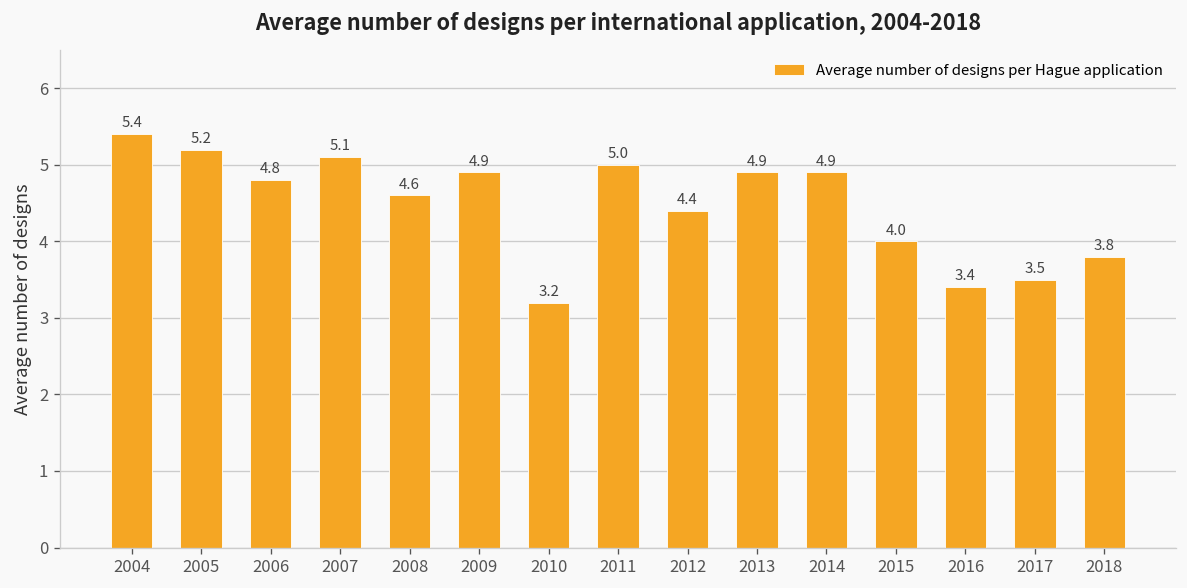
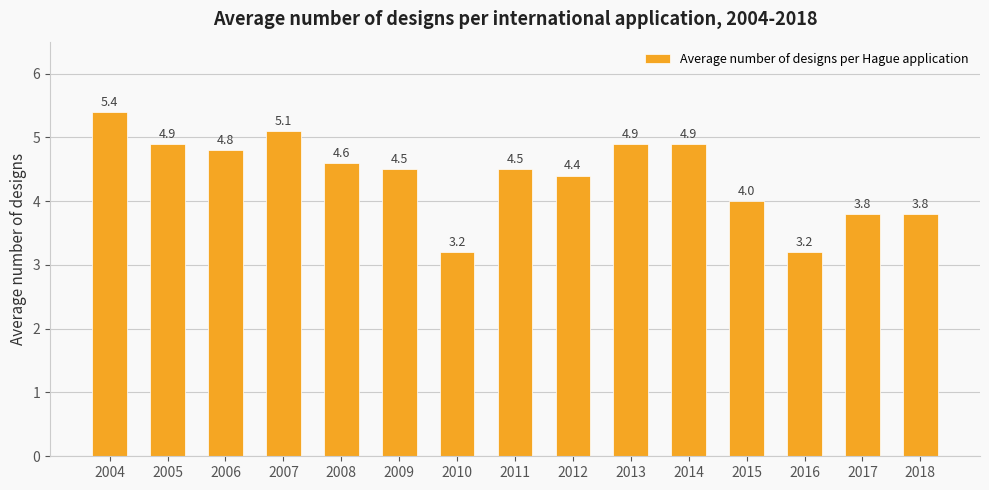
  {
    "2004": 5.4,
-   "2005": 5.2,
+   "2005": 4.9,
    "2006": 4.8,
    "2007": 5.1,
    "2008": 4.6,
-   "2009": 4.9,
+   "2009": 4.5,
    "2010": 3.2,
-   "2011": 5.0,
+   "2011": 4.5,
    "2012": 4.4,
    "2013": 4.9,
    "2014": 4.9,
    "2015": 4.0,
-   "2016": 3.4,
-   "2017": 3.5,
+   "2016": 3.2,
+   "2017": 3.8,
    "2018": 3.8
  }
